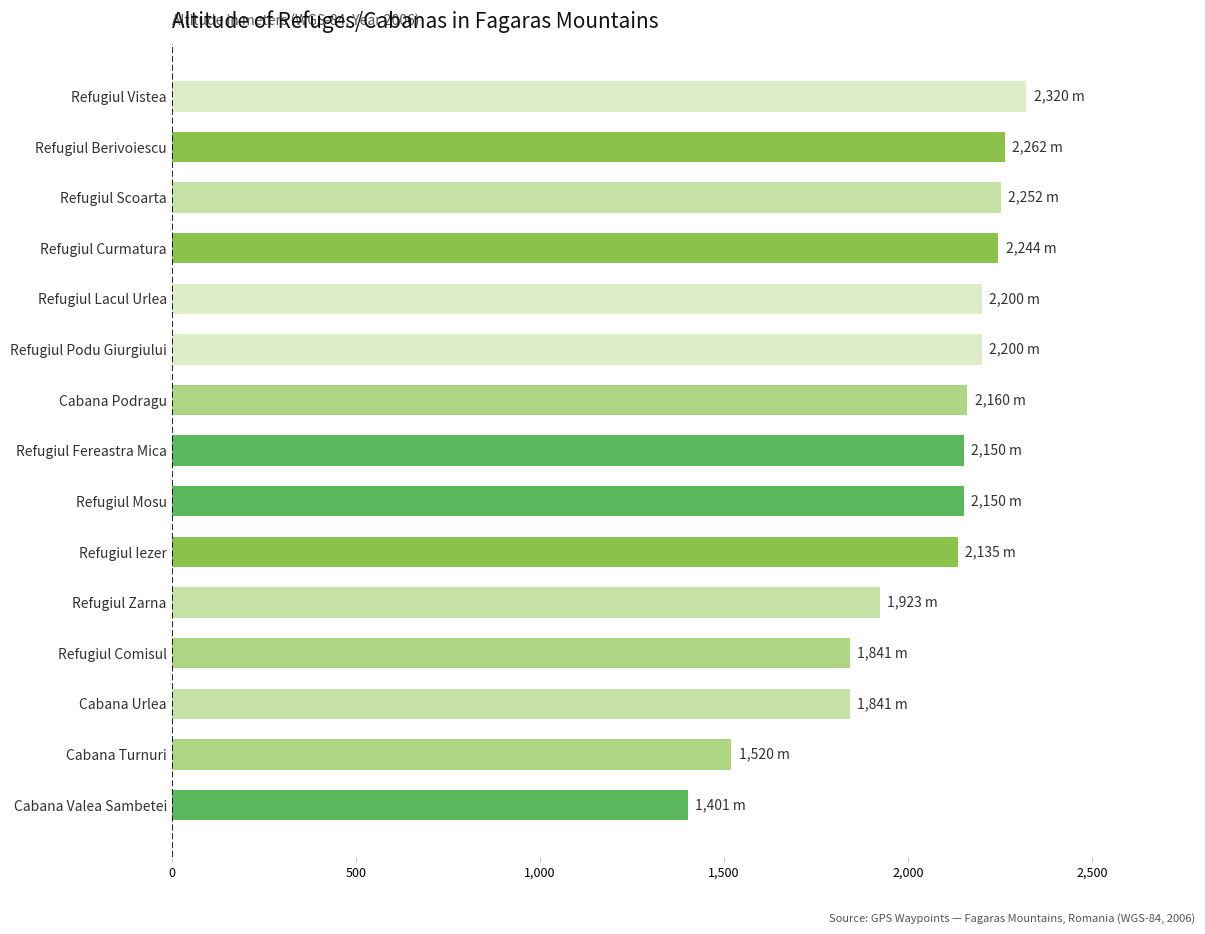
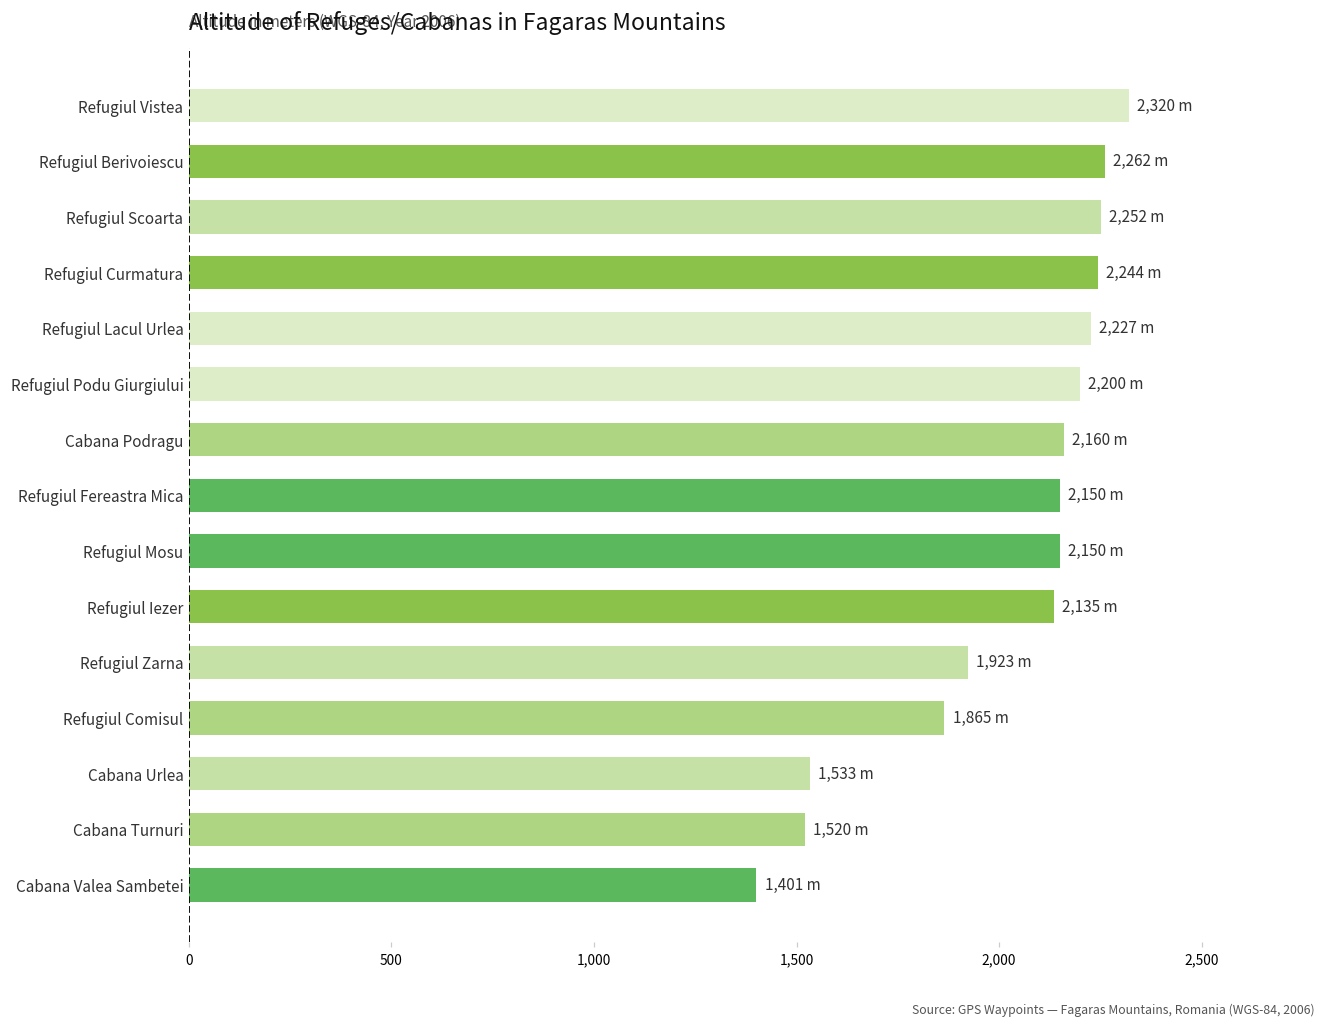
  {
    "Refugiul Vistea": "2,320",
    "Refugiul Berivoiescu": "2,262",
    "Refugiul Scoarta": "2,252",
    "Refugiul Curmatura": "2,244",
-   "Refugiul Lacul Urlea": "2,200",
+   "Refugiul Lacul Urlea": "2,227",
    "Refugiul Podu Giurgiului": "2,200",
    "Cabana Podragu": "2,160",
    "Refugiul Fereastra Mica": "2,150",
    "Refugiul Mosu": "2,150",
    "Refugiul Iezer": "2,135",
    "Refugiul Zarna": "1,923",
-   "Refugiul Comisul": "1,841",
-   "Cabana Urlea": "1,841",
+   "Refugiul Comisul": "1,865",
+   "Cabana Urlea": "1,533",
    "Cabana Turnuri": "1,520",
    "Cabana Valea Sambetei": "1,401"
  }
